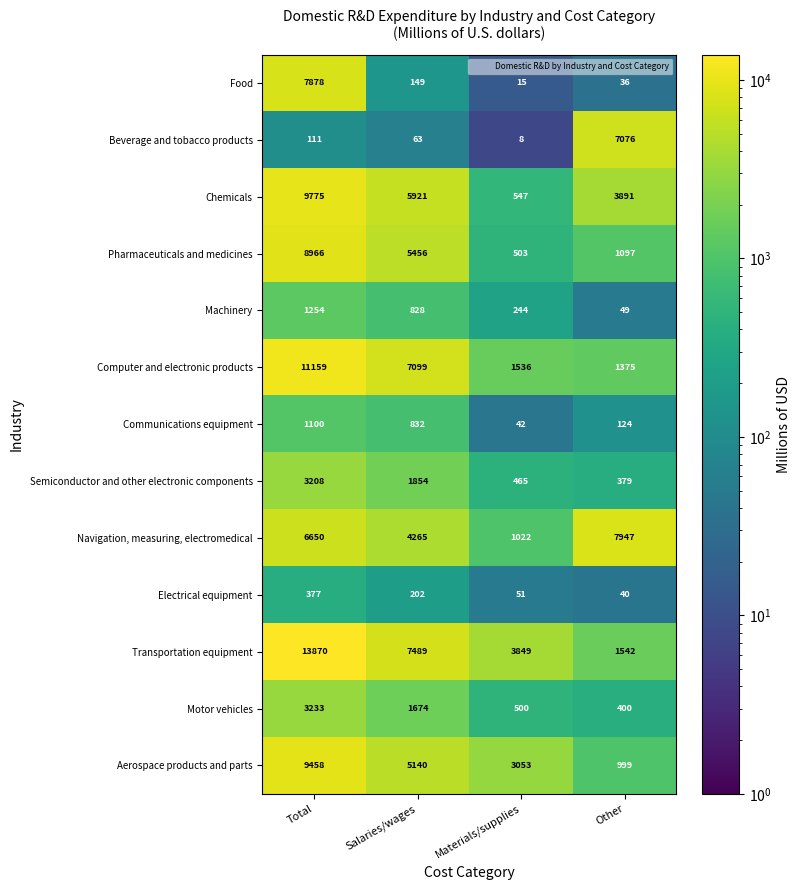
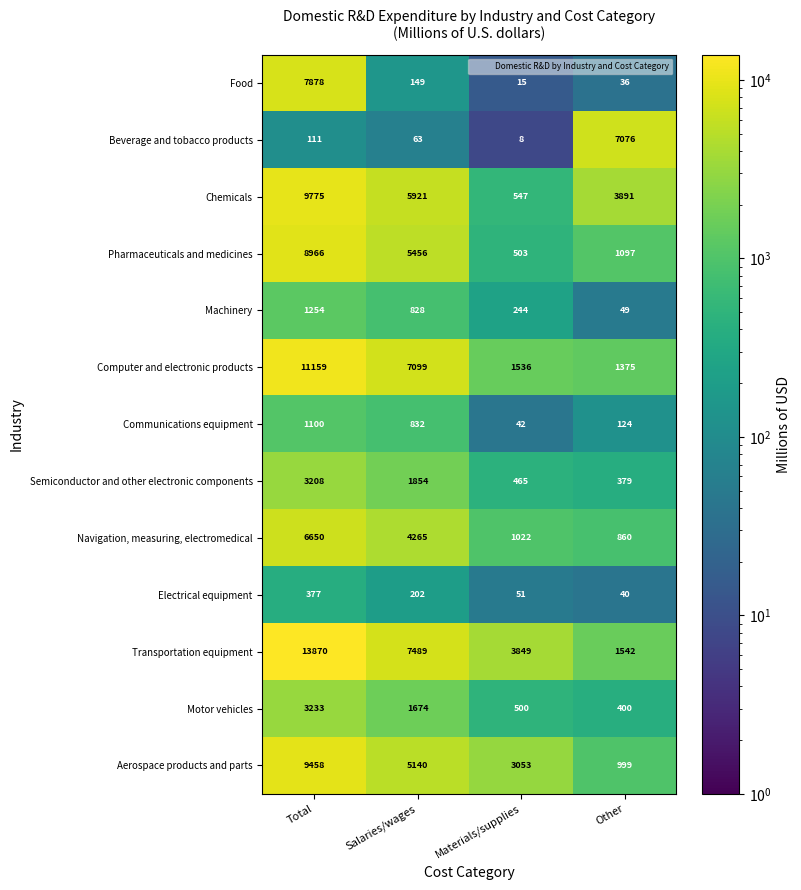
  {
    "Food": {
      "Total": 7878,
      "Salaries/wages": 149,
      "Materials/supplies": 15,
      "Other": 36
    },
    "Beverage and tobacco products": {
      "Total": 111,
      "Salaries/wages": 63,
      "Materials/supplies": 8,
      "Other": 7076
    },
    "Chemicals": {
      "Total": 9775,
      "Salaries/wages": 5921,
      "Materials/supplies": 547,
      "Other": 3891
    },
    "Pharmaceuticals and medicines": {
      "Total": 8966,
      "Salaries/wages": 5456,
      "Materials/supplies": 503,
      "Other": 1097
    },
    "Machinery": {
      "Total": 1254,
      "Salaries/wages": 828,
      "Materials/supplies": 244,
      "Other": 49
    },
    "Computer and electronic products": {
      "Total": 11159,
      "Salaries/wages": 7099,
      "Materials/supplies": 1536,
      "Other": 1375
    },
    "Communications equipment": {
      "Total": 1100,
      "Salaries/wages": 832,
      "Materials/supplies": 42,
      "Other": 124
    },
    "Semiconductor and other electronic components": {
      "Total": 3208,
      "Salaries/wages": 1854,
      "Materials/supplies": 465,
      "Other": 379
    },
    "Navigation, measuring, electromedical": {
      "Total": 6650,
      "Salaries/wages": 4265,
      "Materials/supplies": 1022,
-     "Other": 7947
+     "Other": 860
    },
    "Electrical equipment": {
      "Total": 377,
      "Salaries/wages": 202,
      "Materials/supplies": 51,
      "Other": 40
    },
    "Transportation equipment": {
      "Total": 13870,
      "Salaries/wages": 7489,
      "Materials/supplies": 3849,
      "Other": 1542
    },
    "Motor vehicles": {
      "Total": 3233,
      "Salaries/wages": 1674,
      "Materials/supplies": 500,
      "Other": 400
    },
    "Aerospace products and parts": {
      "Total": 9458,
      "Salaries/wages": 5140,
      "Materials/supplies": 3053,
      "Other": 999
    }
  }
